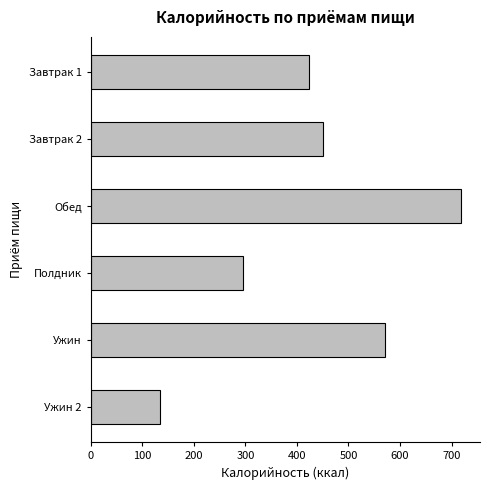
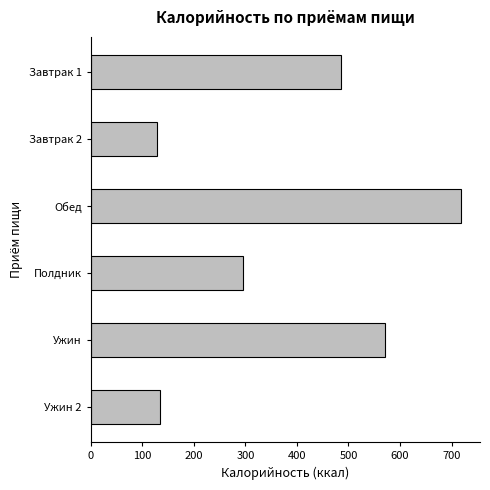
  {
-   "Завтрак 1": 420,
-   "Завтрак 2": 450,
+   "Завтрак 1": 490,
+   "Завтрак 2": 130,
    "Обед": 720,
    "Полдник": 300,
    "Ужин": 570,
    "Ужин 2": 130
  }
